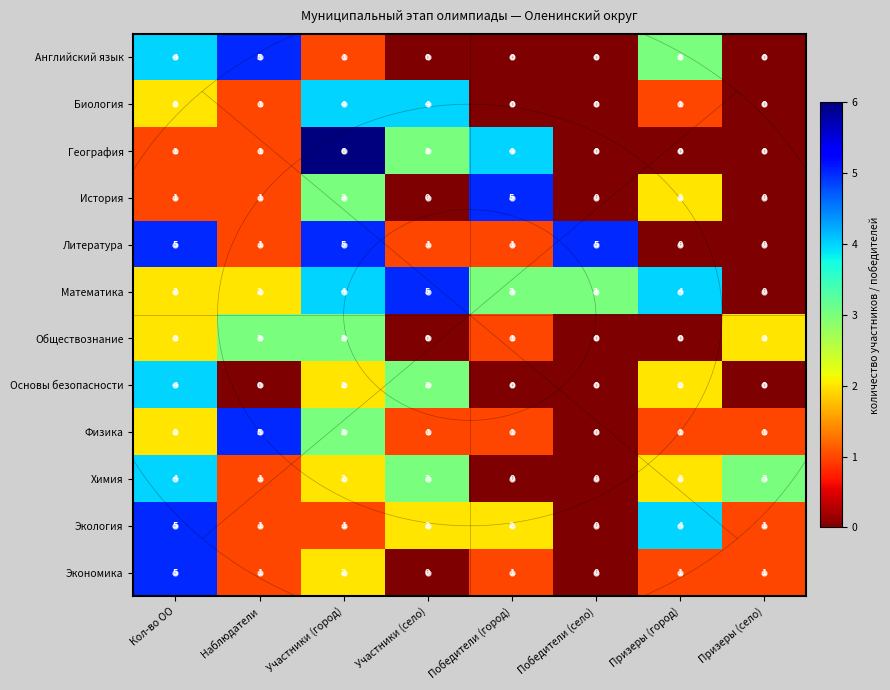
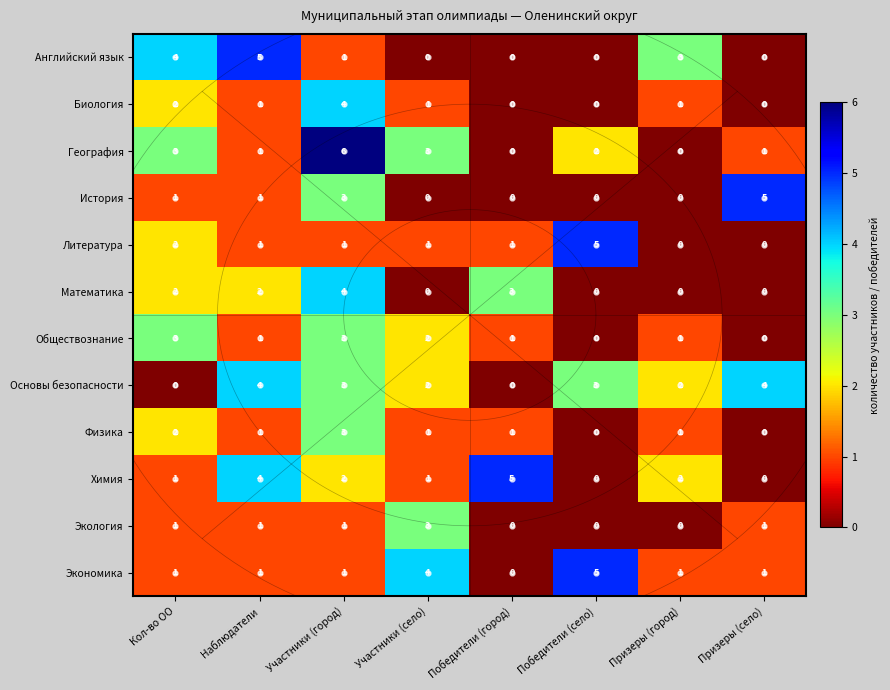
  {
    "Биология": {
-     "Участники (село)": 4
+     "Участники (село)": 1
    },
    "География": {
-     "Кол-во ОО": 1,
-     "Победители (город)": 4,
-     "Победители (село)": 0,
-     "Призеры (село)": 0
+     "Кол-во ОО": 3,
+     "Победители (город)": 0,
+     "Победители (село)": 2,
+     "Призеры (село)": 1
    },
    "История": {
-     "Победители (город)": 5,
-     "Призеры (город)": 2,
-     "Призеры (село)": 0
+     "Победители (город)": 0,
+     "Призеры (город)": 0,
+     "Призеры (село)": 5
    },
    "Литература": {
-     "Кол-во ОО": 5,
-     "Участники (город)": 5
+     "Кол-во ОО": 2,
+     "Участники (город)": 1
    },
    "Математика": {
-     "Участники (село)": 5,
-     "Победители (село)": 3,
-     "Призеры (город)": 4
+     "Участники (село)": 0,
+     "Победители (село)": 0,
+     "Призеры (город)": 0
    },
    "Обществознание": {
-     "Кол-во ОО": 2,
-     "Наблюдатели": 3,
-     "Участники (село)": 0,
-     "Призеры (город)": 0,
-     "Призеры (село)": 2
+     "Кол-во ОО": 3,
+     "Наблюдатели": 1,
+     "Участники (село)": 2,
+     "Призеры (город)": 1,
+     "Призеры (село)": 0
    },
    "Основы безопасности": {
-     "Кол-во ОО": 4,
-     "Наблюдатели": 0,
-     "Участники (город)": 2,
-     "Участники (село)": 3,
-     "Победители (село)": 0,
-     "Призеры (село)": 0
+     "Кол-во ОО": 0,
+     "Наблюдатели": 4,
+     "Участники (город)": 3,
+     "Участники (село)": 2,
+     "Победители (село)": 3,
+     "Призеры (село)": 4
    },
    "Физика": {
-     "Наблюдатели": 5,
-     "Призеры (село)": 1
+     "Наблюдатели": 1,
+     "Призеры (село)": 0
    },
    "Химия": {
-     "Кол-во ОО": 4,
-     "Наблюдатели": 1,
-     "Участники (село)": 3,
-     "Победители (город)": 0,
-     "Призеры (село)": 3
+     "Кол-во ОО": 1,
+     "Наблюдатели": 4,
+     "Участники (село)": 1,
+     "Победители (город)": 5,
+     "Призеры (село)": 0
    },
    "Экология": {
-     "Кол-во ОО": 5,
-     "Участники (село)": 2,
-     "Победители (город)": 2,
-     "Призеры (город)": 4
+     "Кол-во ОО": 1,
+     "Участники (село)": 3,
+     "Победители (город)": 0,
+     "Призеры (город)": 0
    },
    "Экономика": {
-     "Кол-во ОО": 5,
-     "Участники (город)": 2,
-     "Участники (село)": 0,
-     "Победители (город)": 1,
-     "Победители (село)": 0
+     "Кол-во ОО": 1,
+     "Участники (город)": 1,
+     "Участники (село)": 4,
+     "Победители (город)": 0,
+     "Победители (село)": 5
    }
  }
